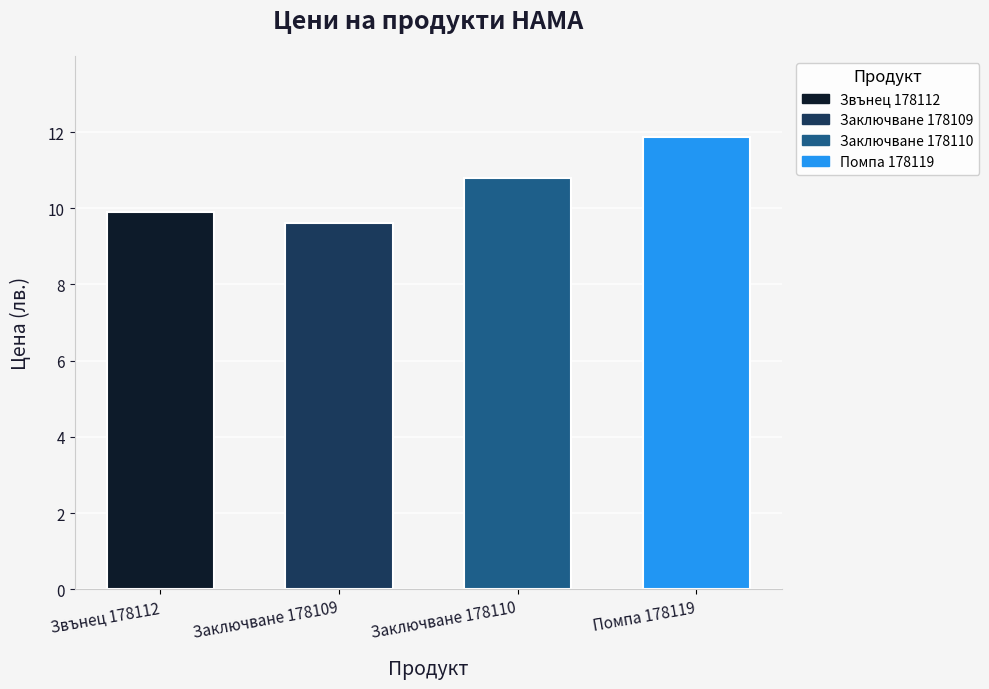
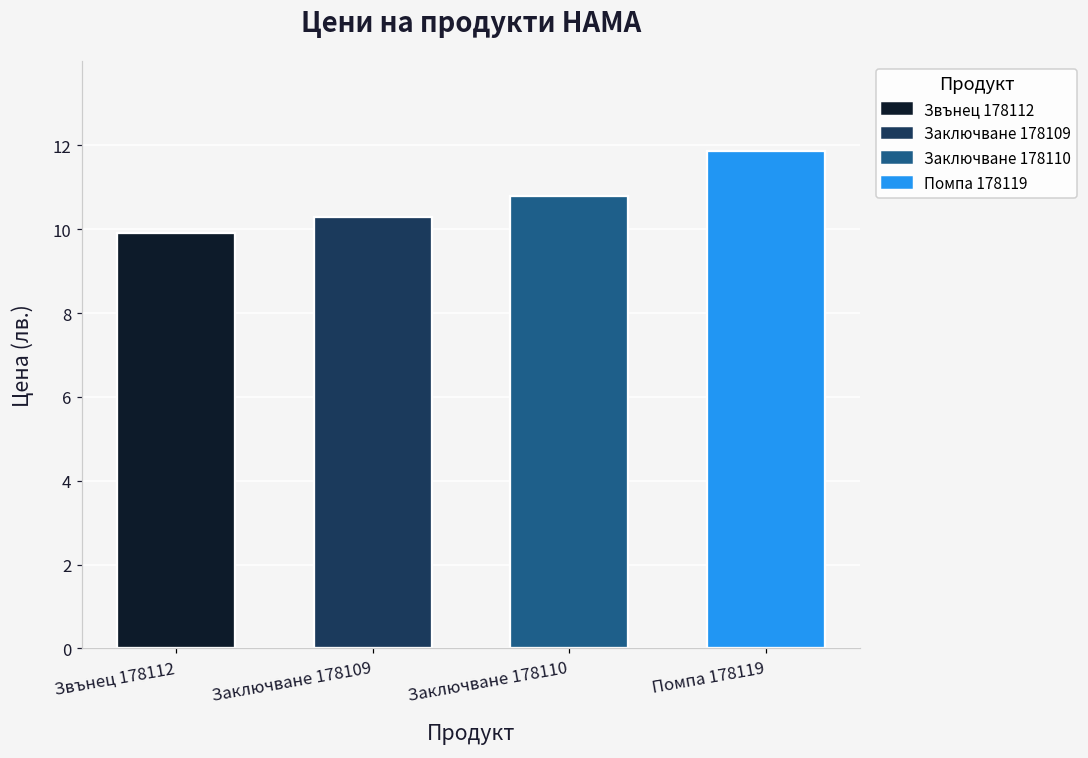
  {
    "Звънец 178112": 9.9,
-   "Заключване 178109": 9.6,
+   "Заключване 178109": 10.3,
    "Заключване 178110": 10.8,
    "Помпа 178119": 11.9
  }
